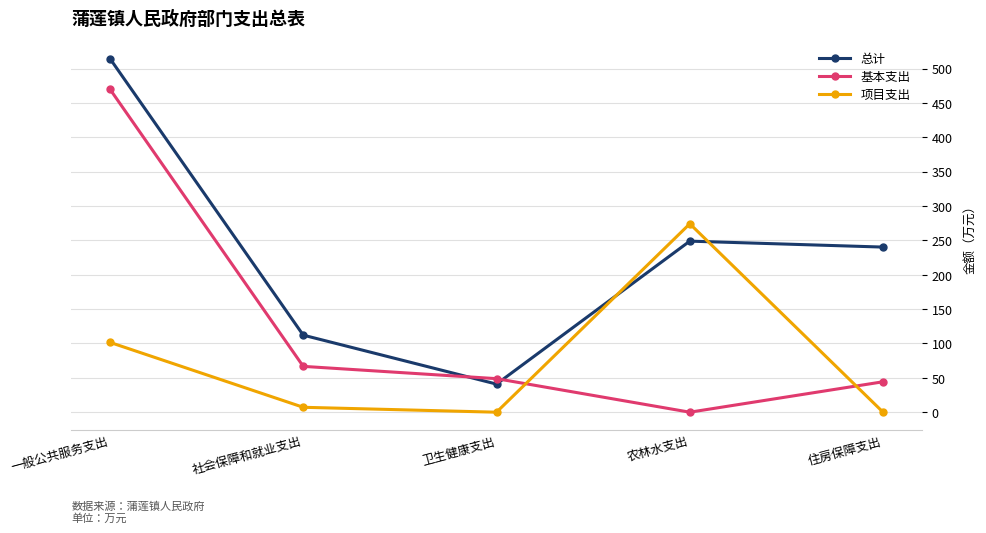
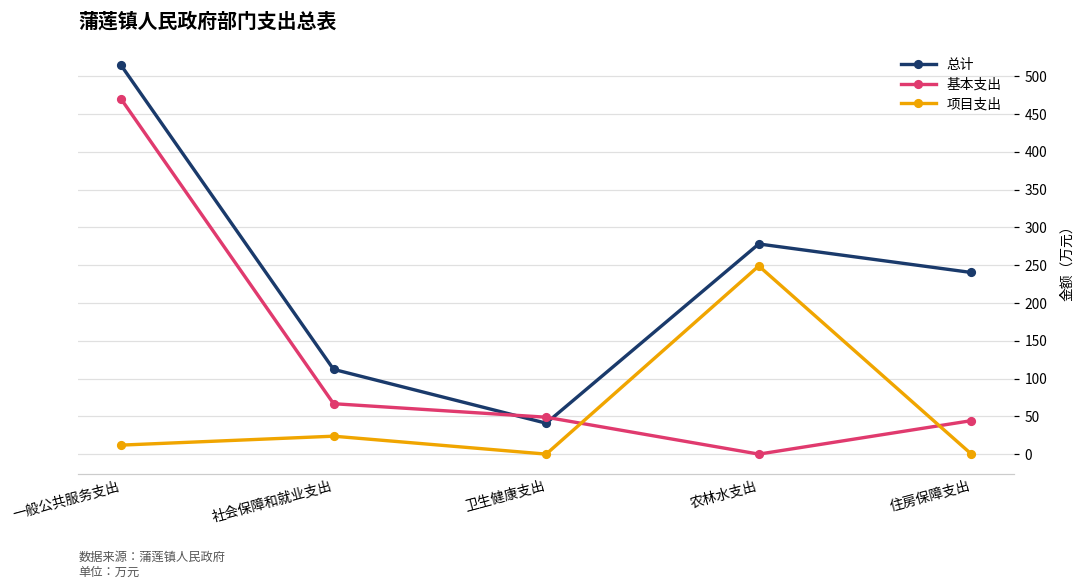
  {
    "总计": {
      "一般公共服务支出": 510,
      "社会保障和就业支出": 110,
      "卫生健康支出": 40,
-     "农林水支出": 250,
+     "农林水支出": 280,
      "住房保障支出": 240
    },
    "基本支出": {
      "一般公共服务支出": 470,
      "社会保障和就业支出": 70,
      "卫生健康支出": 50,
      "农林水支出": 0,
      "住房保障支出": 40
    },
    "项目支出": {
-     "一般公共服务支出": 100,
-     "社会保障和就业支出": 10,
+     "一般公共服务支出": 10,
+     "社会保障和就业支出": 20,
      "卫生健康支出": 0,
-     "农林水支出": 270,
+     "农林水支出": 250,
      "住房保障支出": 0
    }
  }
